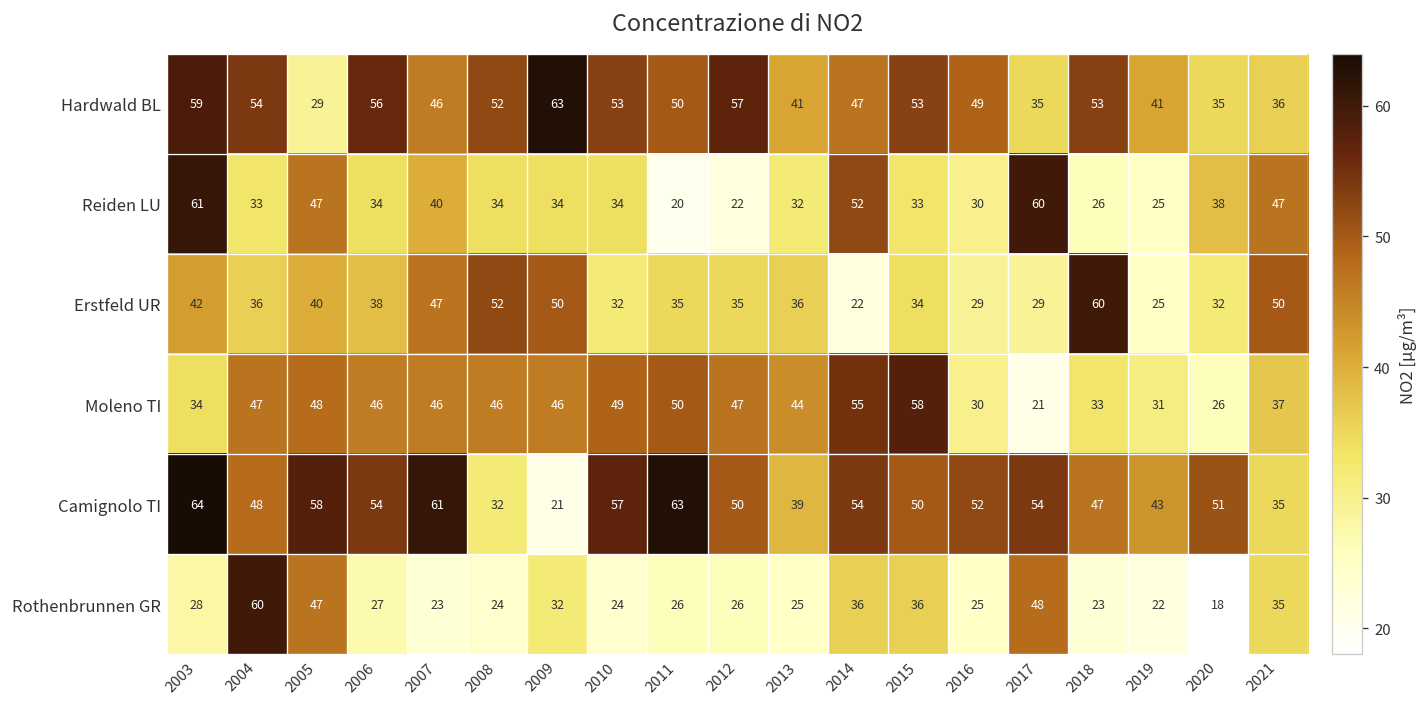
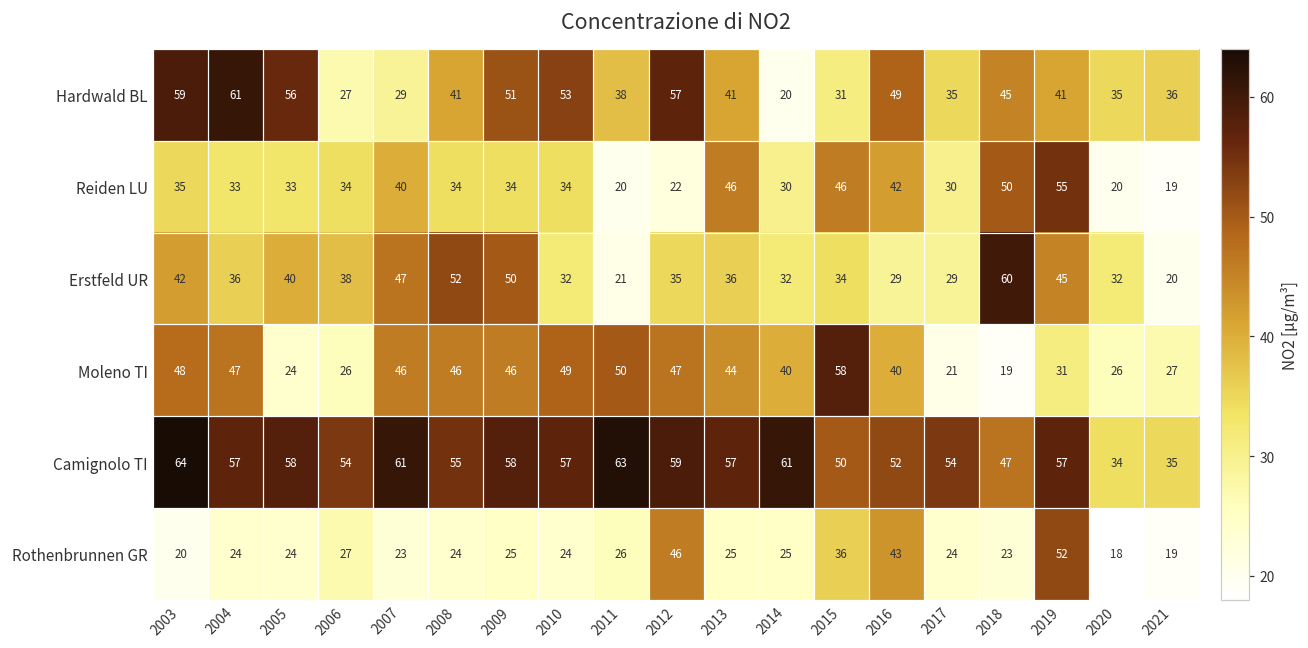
  {
    "Hardwald BL": {
      "2003": 59,
-     "2004": 54,
-     "2005": 29,
-     "2006": 56,
-     "2007": 46,
-     "2008": 52,
-     "2009": 63,
+     "2004": 61,
+     "2005": 56,
+     "2006": 27,
+     "2007": 29,
+     "2008": 41,
+     "2009": 51,
      "2010": 53,
-     "2011": 50,
+     "2011": 38,
      "2012": 57,
      "2013": 41,
-     "2014": 47,
-     "2015": 53,
+     "2014": 20,
+     "2015": 31,
      "2016": 49,
      "2017": 35,
-     "2018": 53,
+     "2018": 45,
      "2019": 41,
      "2020": 35,
      "2021": 36
    },
    "Reiden LU": {
-     "2003": 61,
+     "2003": 35,
      "2004": 33,
-     "2005": 47,
+     "2005": 33,
      "2006": 34,
      "2007": 40,
      "2008": 34,
      "2009": 34,
      "2010": 34,
      "2011": 20,
      "2012": 22,
-     "2013": 32,
-     "2014": 52,
-     "2015": 33,
-     "2016": 30,
-     "2017": 60,
-     "2018": 26,
-     "2019": 25,
-     "2020": 38,
-     "2021": 47
+     "2013": 46,
+     "2014": 30,
+     "2015": 46,
+     "2016": 42,
+     "2017": 30,
+     "2018": 50,
+     "2019": 55,
+     "2020": 20,
+     "2021": 19
    },
    "Erstfeld UR": {
      "2003": 42,
      "2004": 36,
      "2005": 40,
      "2006": 38,
      "2007": 47,
      "2008": 52,
      "2009": 50,
      "2010": 32,
-     "2011": 35,
+     "2011": 21,
      "2012": 35,
      "2013": 36,
-     "2014": 22,
+     "2014": 32,
      "2015": 34,
      "2016": 29,
      "2017": 29,
      "2018": 60,
-     "2019": 25,
+     "2019": 45,
      "2020": 32,
-     "2021": 50
+     "2021": 20
    },
    "Moleno TI": {
-     "2003": 34,
+     "2003": 48,
      "2004": 47,
-     "2005": 48,
-     "2006": 46,
+     "2005": 24,
+     "2006": 26,
      "2007": 46,
      "2008": 46,
      "2009": 46,
      "2010": 49,
      "2011": 50,
      "2012": 47,
      "2013": 44,
-     "2014": 55,
+     "2014": 40,
      "2015": 58,
-     "2016": 30,
+     "2016": 40,
      "2017": 21,
-     "2018": 33,
+     "2018": 19,
      "2019": 31,
      "2020": 26,
-     "2021": 37
+     "2021": 27
    },
    "Camignolo TI": {
      "2003": 64,
-     "2004": 48,
+     "2004": 57,
      "2005": 58,
      "2006": 54,
      "2007": 61,
-     "2008": 32,
-     "2009": 21,
+     "2008": 55,
+     "2009": 58,
      "2010": 57,
      "2011": 63,
-     "2012": 50,
-     "2013": 39,
-     "2014": 54,
+     "2012": 59,
+     "2013": 57,
+     "2014": 61,
      "2015": 50,
      "2016": 52,
      "2017": 54,
      "2018": 47,
-     "2019": 43,
-     "2020": 51,
+     "2019": 57,
+     "2020": 34,
      "2021": 35
    },
    "Rothenbrunnen GR": {
-     "2003": 28,
-     "2004": 60,
-     "2005": 47,
+     "2003": 20,
+     "2004": 24,
+     "2005": 24,
      "2006": 27,
      "2007": 23,
      "2008": 24,
-     "2009": 32,
+     "2009": 25,
      "2010": 24,
      "2011": 26,
-     "2012": 26,
+     "2012": 46,
      "2013": 25,
-     "2014": 36,
+     "2014": 25,
      "2015": 36,
-     "2016": 25,
-     "2017": 48,
+     "2016": 43,
+     "2017": 24,
      "2018": 23,
-     "2019": 22,
+     "2019": 52,
      "2020": 18,
-     "2021": 35
+     "2021": 19
    }
  }
